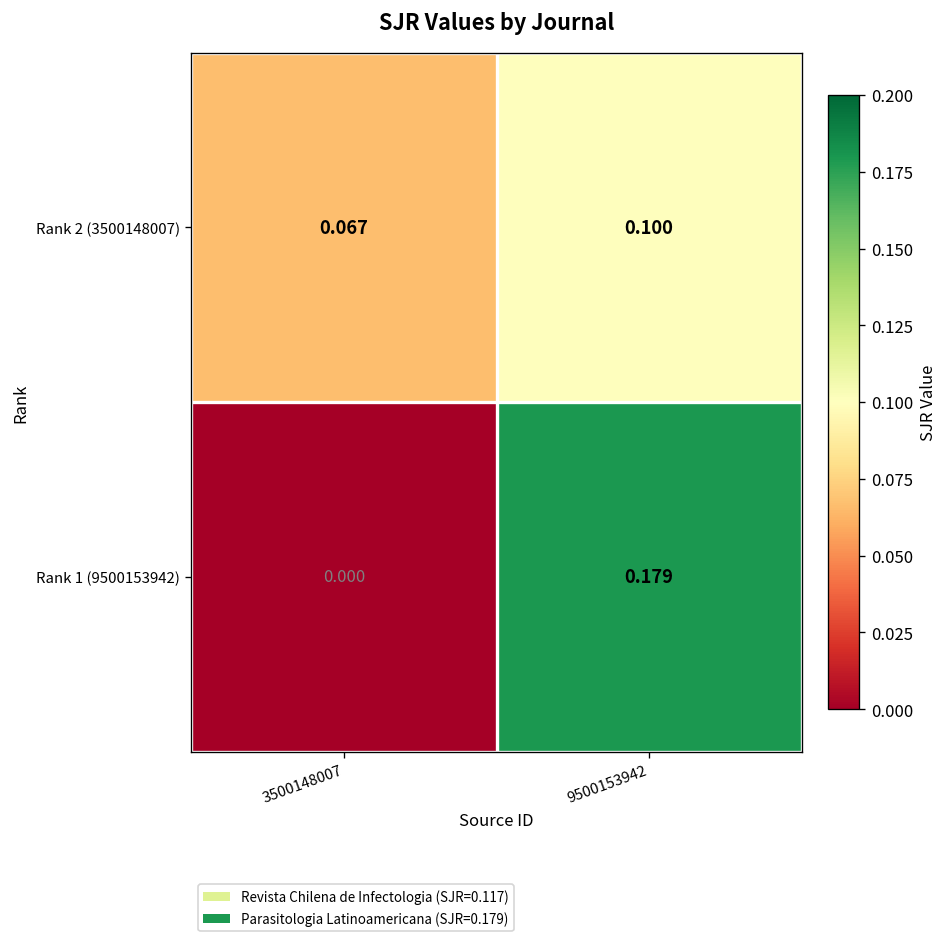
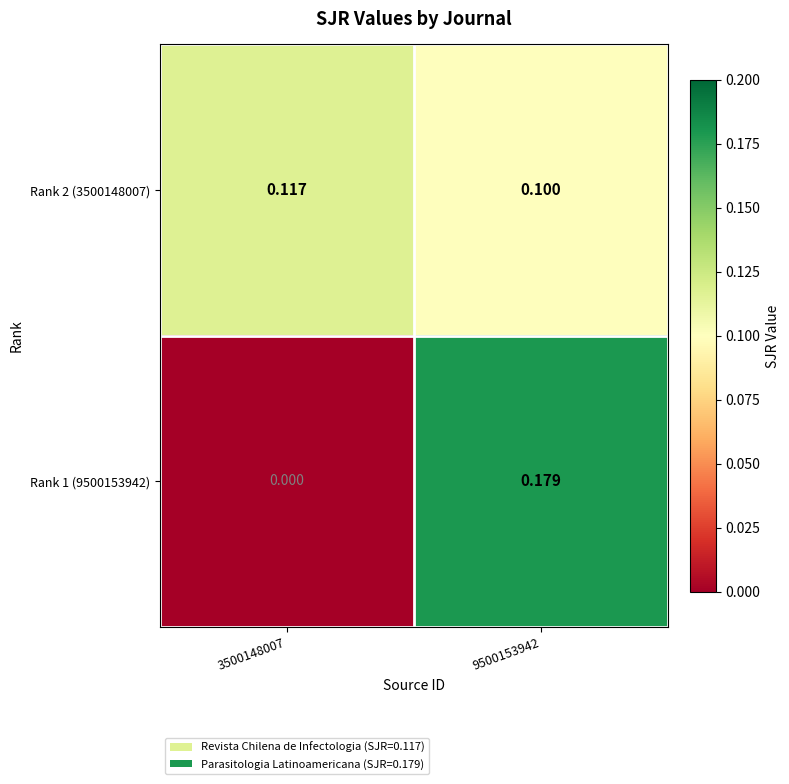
  {
    "Rank 2 (3500148007)": {
-     "3500148007": 0.067,
+     "3500148007": 0.117,
      "9500153942": 0.100
    },
    "Rank 1 (9500153942)": {
      "3500148007": 0.000,
      "9500153942": 0.179
    }
  }
